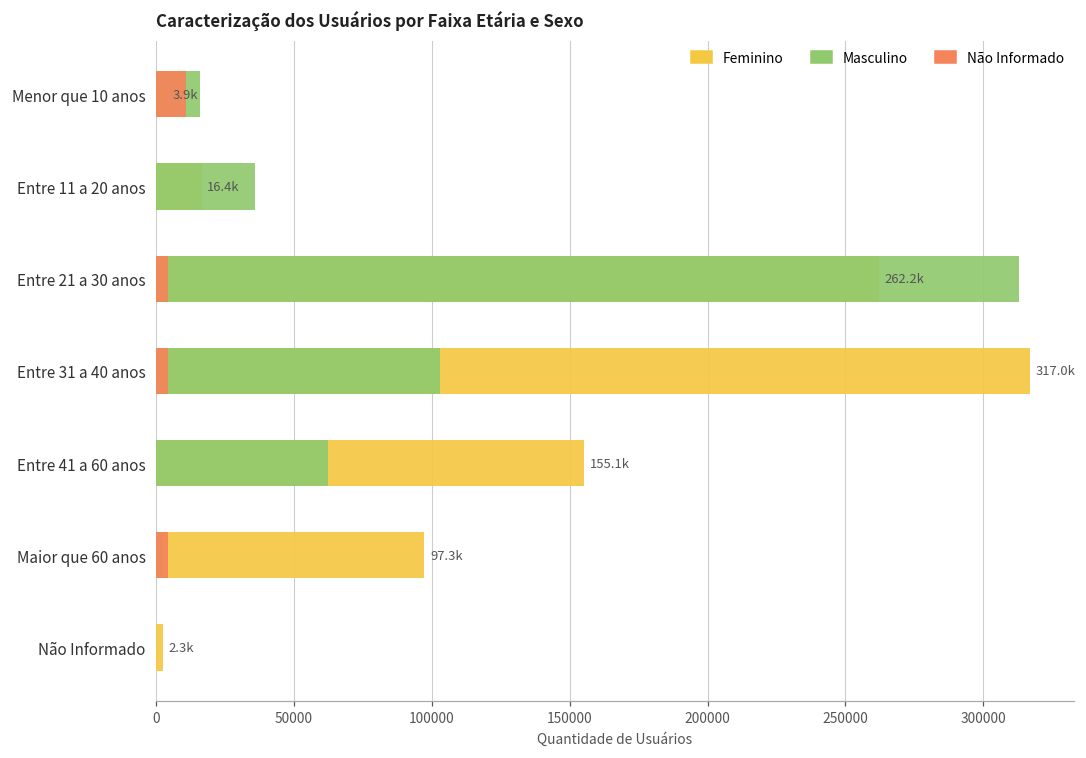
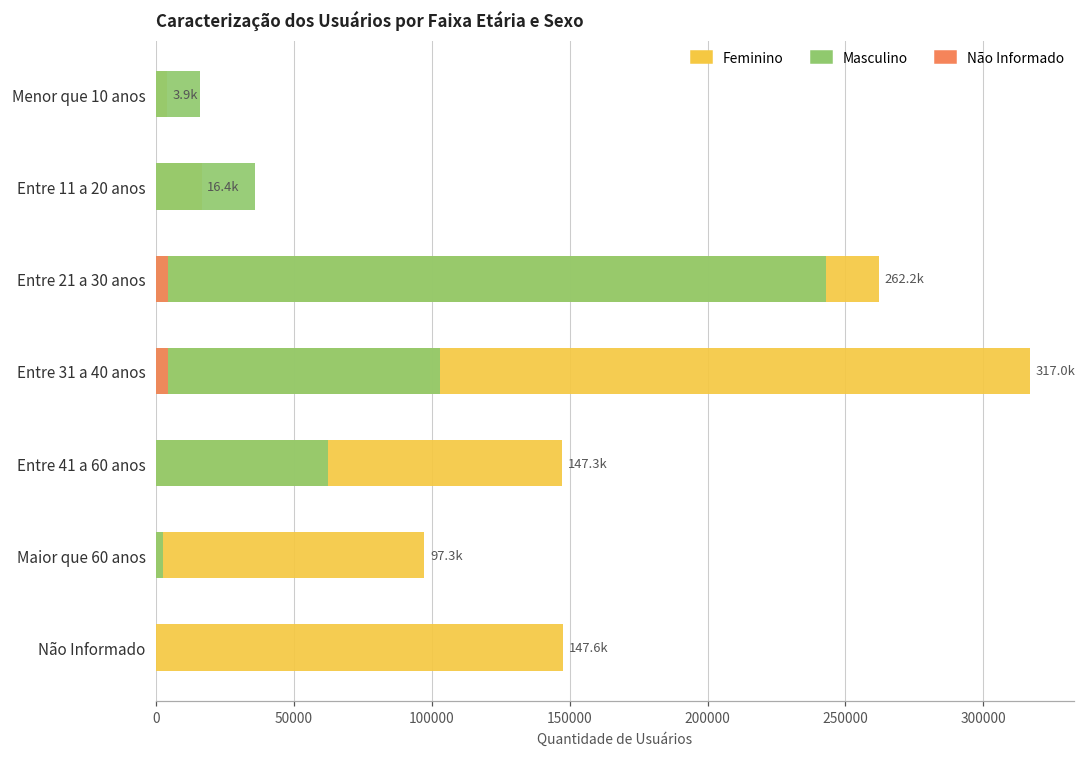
  {
    "Feminino": {
      "Entre 31 a 40 anos": "317.0k",
-     "Entre 41 a 60 anos": "155.1k",
+     "Entre 41 a 60 anos": "147.3k",
      "Maior que 60 anos": "97.3k",
-     "Não Informado": "2.3k"
+     "Não Informado": "147.6k"
    },
    "Masculino": {
      "Menor que 10 anos": "16000",
-     "Entre 21 a 30 anos": "313000",
+     "Entre 21 a 30 anos": "243000",
      "Não Informado": "0"
    },
    "Não Informado": {
-     "Menor que 10 anos": "11000",
-     "Maior que 60 anos": "4000",
+     "Menor que 10 anos": "0",
+     "Maior que 60 anos": "0",
      "Não Informado": "0"
    }
  }
